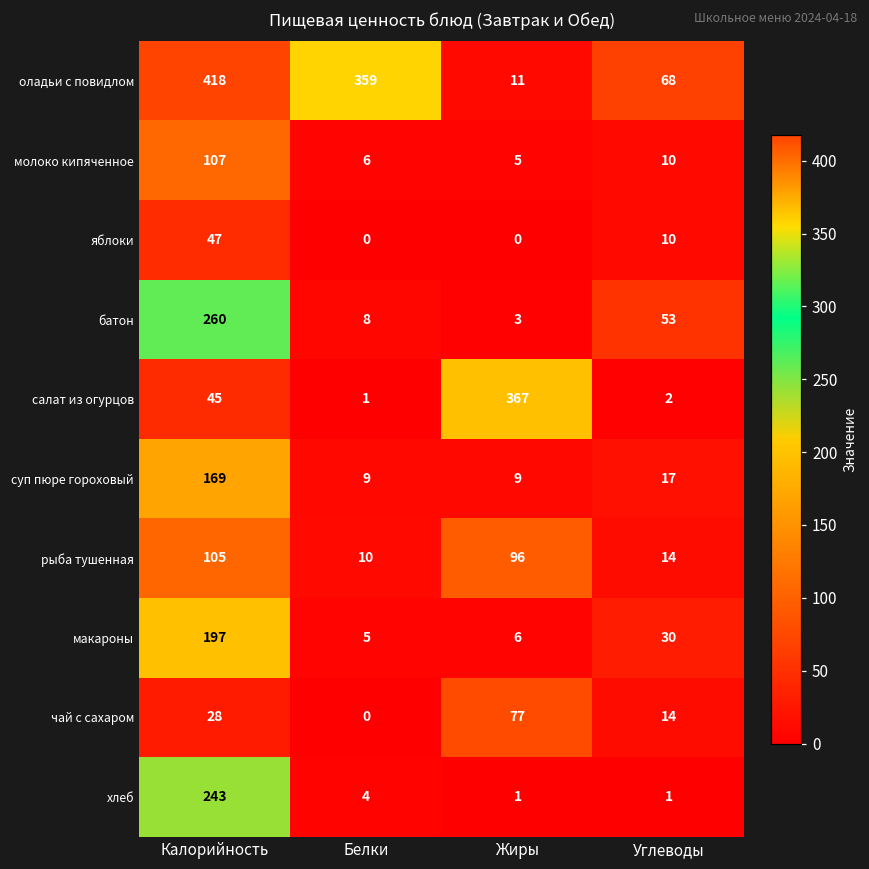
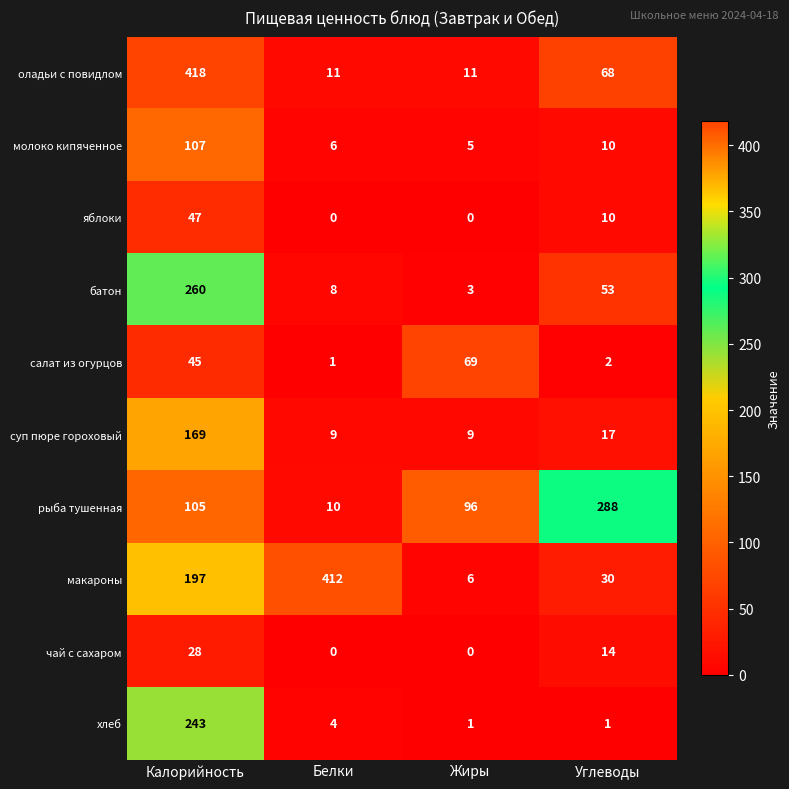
  {
    "оладьи с повидлом": {
      "Калорийность": 418,
-     "Белки": 359,
+     "Белки": 11,
      "Жиры": 11,
      "Углеводы": 68
    },
    "молоко кипяченное": {
      "Калорийность": 107,
      "Белки": 6,
      "Жиры": 5,
      "Углеводы": 10
    },
    "яблоки": {
      "Калорийность": 47,
      "Белки": 0,
      "Жиры": 0,
      "Углеводы": 10
    },
    "батон": {
      "Калорийность": 260,
      "Белки": 8,
      "Жиры": 3,
      "Углеводы": 53
    },
    "салат из огурцов": {
      "Калорийность": 45,
      "Белки": 1,
-     "Жиры": 367,
+     "Жиры": 69,
      "Углеводы": 2
    },
    "суп пюре гороховый": {
      "Калорийность": 169,
      "Белки": 9,
      "Жиры": 9,
      "Углеводы": 17
    },
    "рыба тушенная": {
      "Калорийность": 105,
      "Белки": 10,
      "Жиры": 96,
-     "Углеводы": 14
+     "Углеводы": 288
    },
    "макароны": {
      "Калорийность": 197,
-     "Белки": 5,
+     "Белки": 412,
      "Жиры": 6,
      "Углеводы": 30
    },
    "чай с сахаром": {
      "Калорийность": 28,
      "Белки": 0,
-     "Жиры": 77,
+     "Жиры": 0,
      "Углеводы": 14
    },
    "хлеб": {
      "Калорийность": 243,
      "Белки": 4,
      "Жиры": 1,
      "Углеводы": 1
    }
  }
